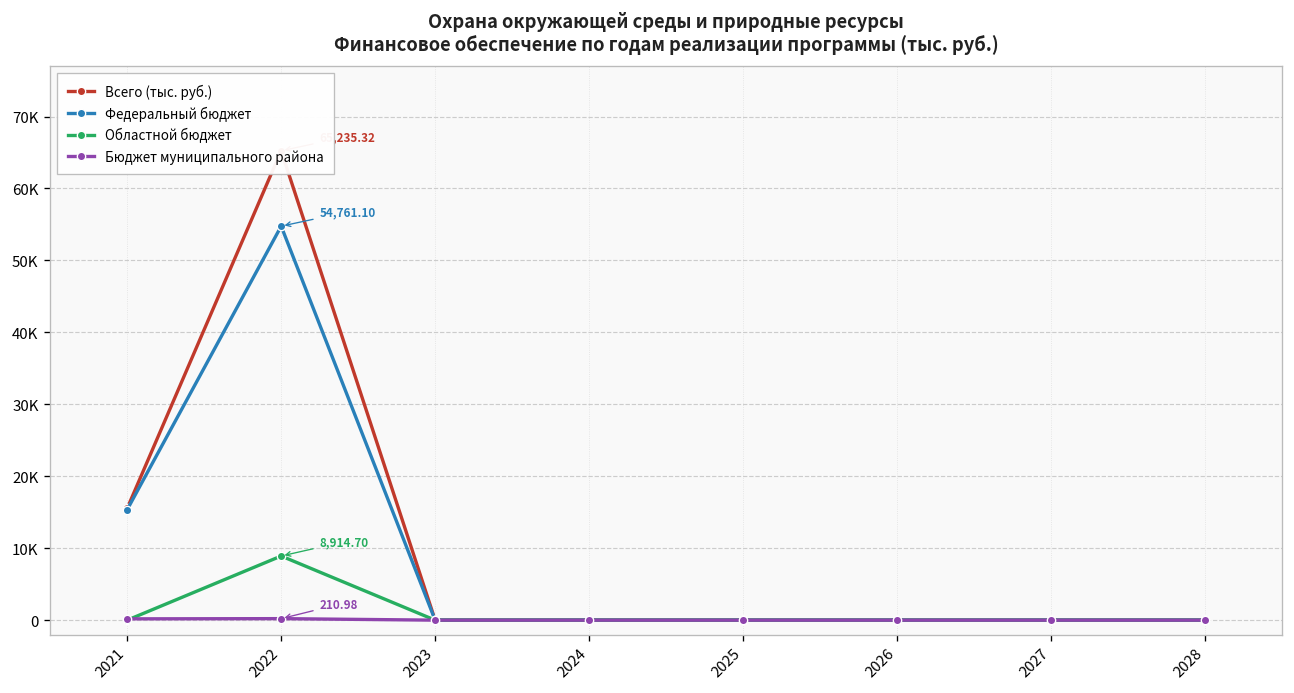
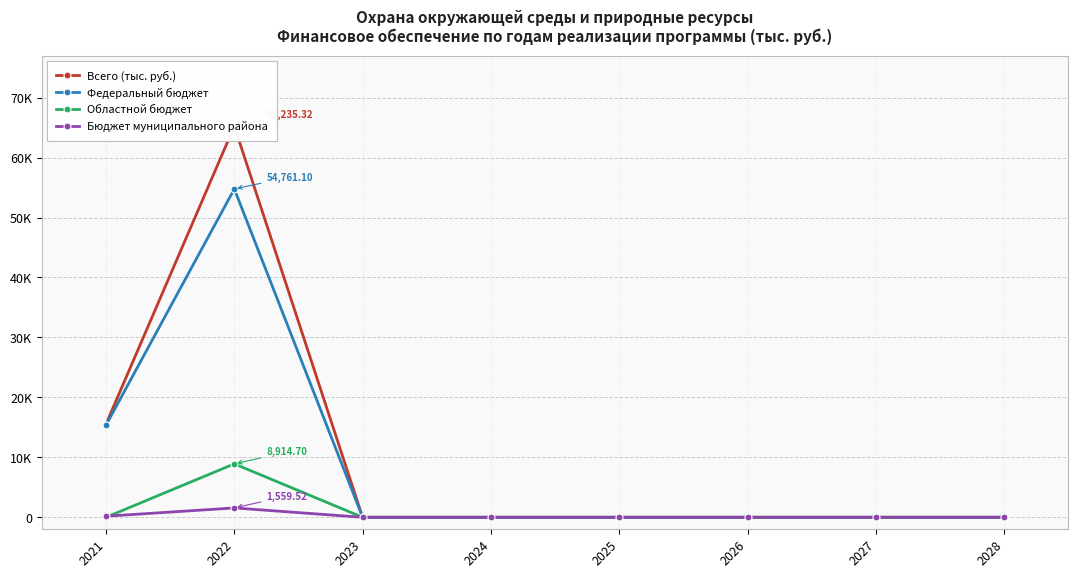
  {
    "Федеральный бюджет": {
      "2022": "54,761.10"
    },
    "Областной бюджет": {
      "2022": "8,914.70"
    },
    "Бюджет муниципального района": {
-     "2022": "210.98"
+     "2022": "1,559.52"
    }
  }
